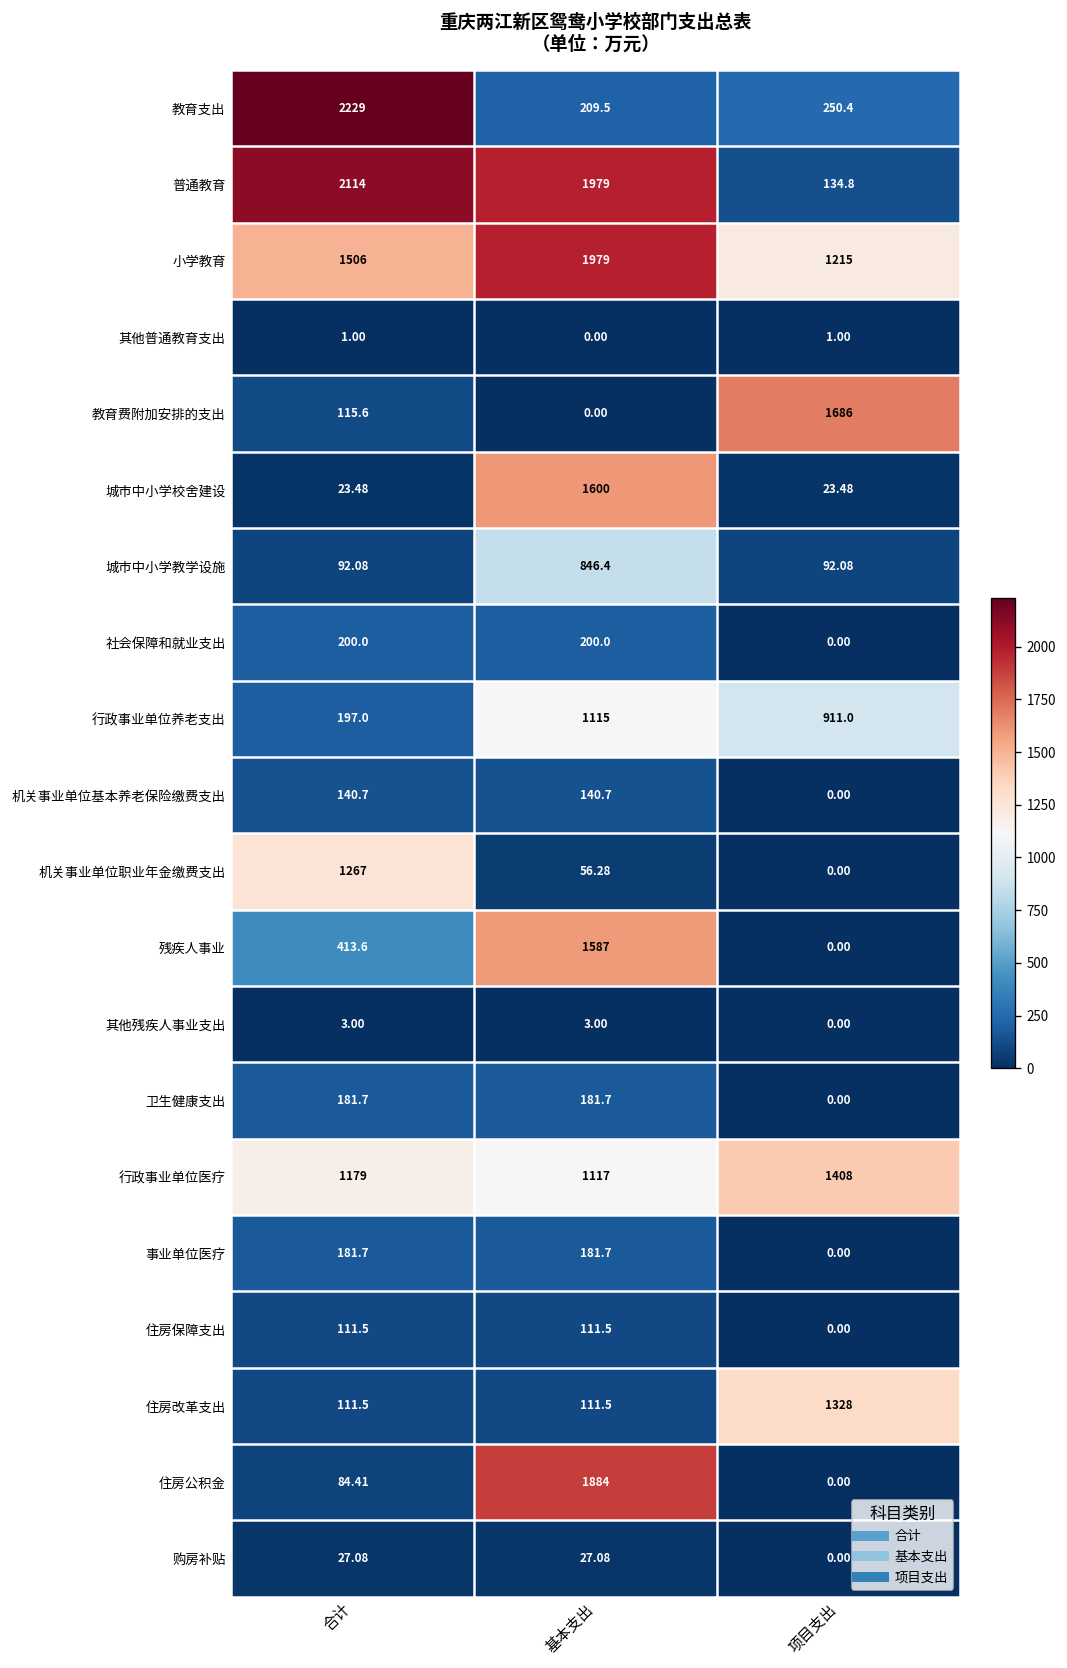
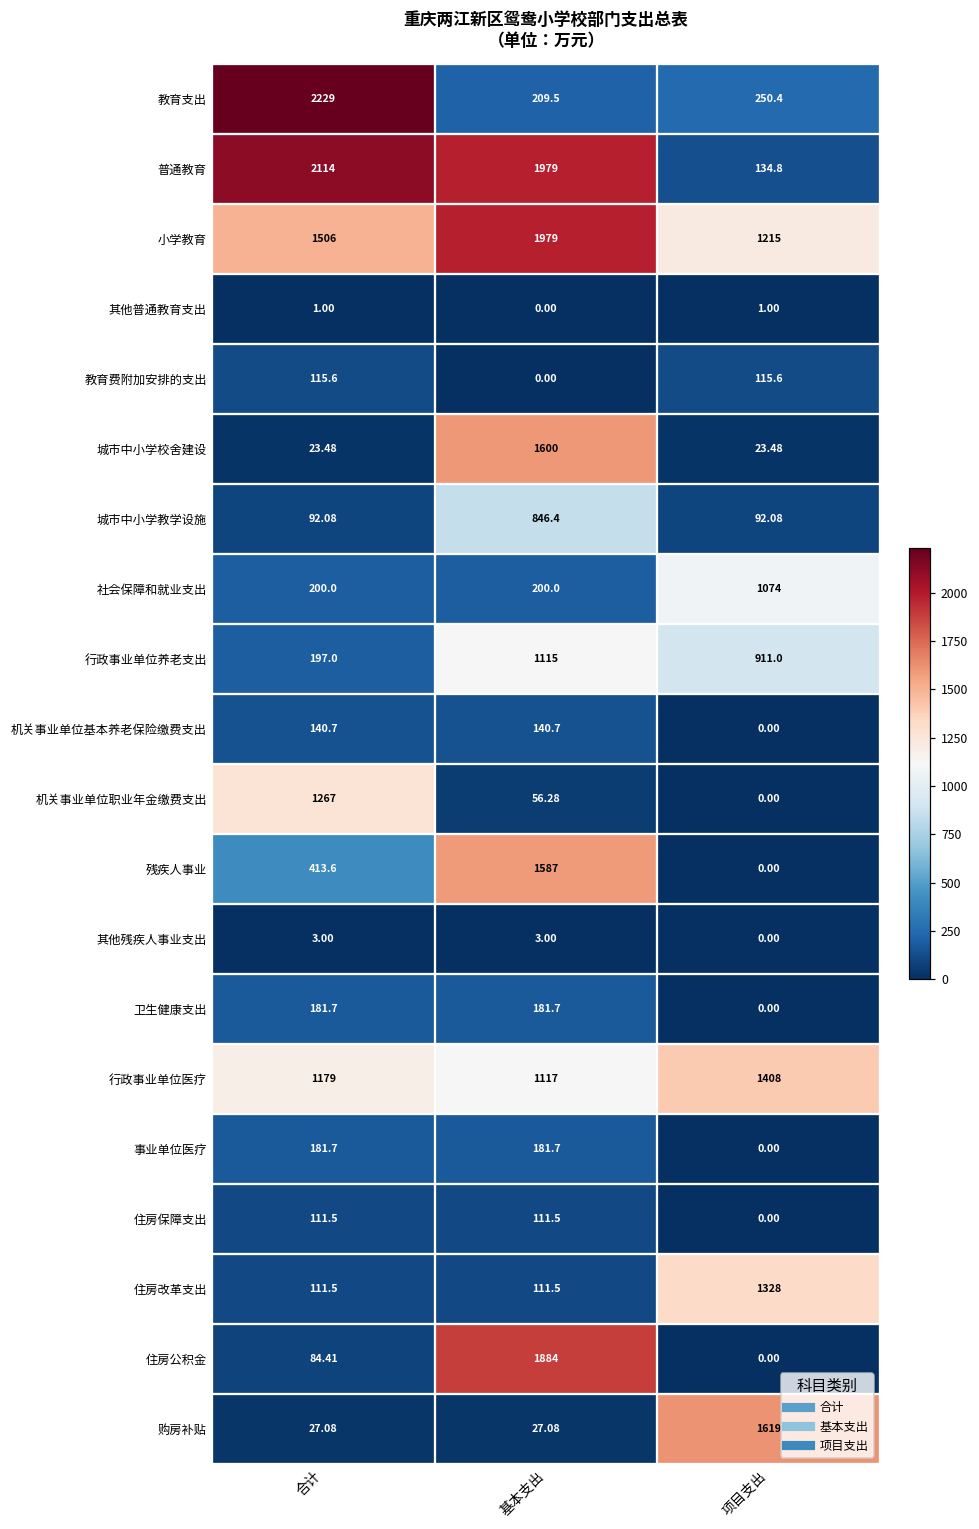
  {
    "教育支出": {
      "合计": 2229,
      "基本支出": 209.5,
      "项目支出": 250.4
    },
    "普通教育": {
      "合计": 2114,
      "基本支出": 1979,
      "项目支出": 134.8
    },
    "小学教育": {
      "合计": 1506,
      "基本支出": 1979,
      "项目支出": 1215
    },
    "其他普通教育支出": {
      "合计": 1.00,
      "基本支出": 0.00,
      "项目支出": 1.00
    },
    "教育费附加安排的支出": {
      "合计": 115.6,
      "基本支出": 0.00,
-     "项目支出": 1686
+     "项目支出": 115.6
    },
    "城市中小学校舍建设": {
      "合计": 23.48,
      "基本支出": 1600,
      "项目支出": 23.48
    },
    "城市中小学教学设施": {
      "合计": 92.08,
      "基本支出": 846.4,
      "项目支出": 92.08
    },
    "社会保障和就业支出": {
      "合计": 200.0,
      "基本支出": 200.0,
-     "项目支出": 0.00
+     "项目支出": 1074
    },
    "行政事业单位养老支出": {
      "合计": 197.0,
      "基本支出": 1115,
      "项目支出": 911.0
    },
    "机关事业单位基本养老保险缴费支出": {
      "合计": 140.7,
      "基本支出": 140.7,
      "项目支出": 0.00
    },
    "机关事业单位职业年金缴费支出": {
      "合计": 1267,
      "基本支出": 56.28,
      "项目支出": 0.00
    },
    "残疾人事业": {
      "合计": 413.6,
      "基本支出": 1587,
      "项目支出": 0.00
    },
    "其他残疾人事业支出": {
      "合计": 3.00,
      "基本支出": 3.00,
      "项目支出": 0.00
    },
    "卫生健康支出": {
      "合计": 181.7,
      "基本支出": 181.7,
      "项目支出": 0.00
    },
    "行政事业单位医疗": {
      "合计": 1179,
      "基本支出": 1117,
      "项目支出": 1408
    },
    "事业单位医疗": {
      "合计": 181.7,
      "基本支出": 181.7,
      "项目支出": 0.00
    },
    "住房保障支出": {
      "合计": 111.5,
      "基本支出": 111.5,
      "项目支出": 0.00
    },
    "住房改革支出": {
      "合计": 111.5,
      "基本支出": 111.5,
      "项目支出": 1328
    },
    "住房公积金": {
      "合计": 84.41,
      "基本支出": 1884,
      "项目支出": 0.00
    },
    "购房补贴": {
      "合计": 27.08,
      "基本支出": 27.08,
-     "项目支出": 0.00
+     "项目支出": 1619
    }
  }
